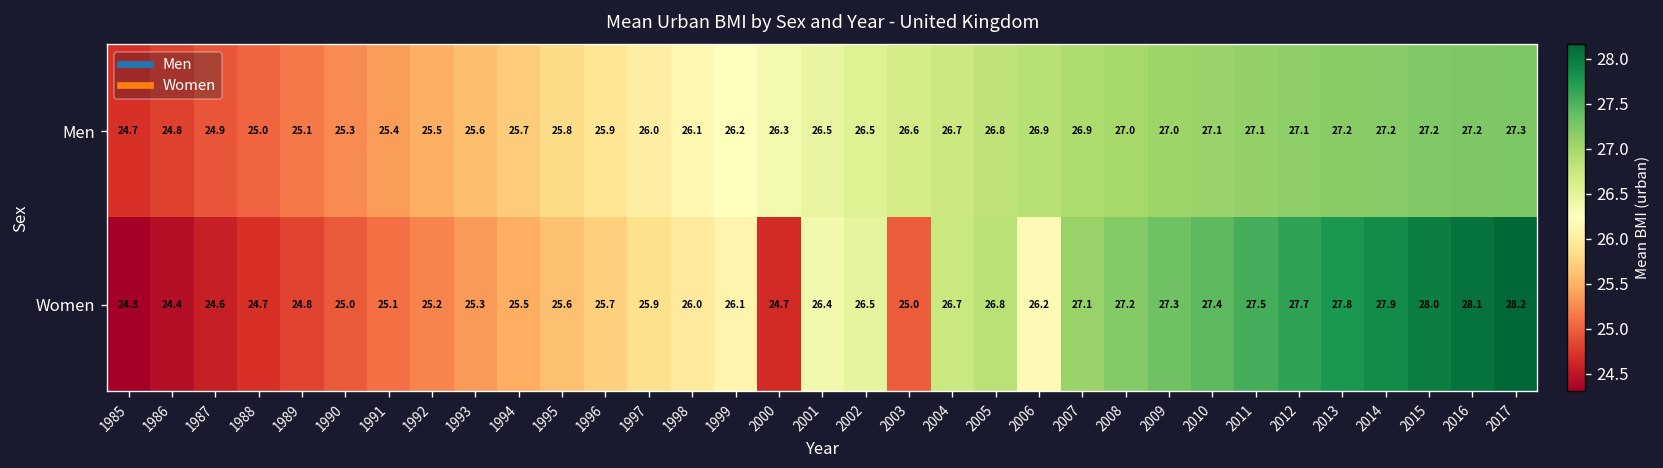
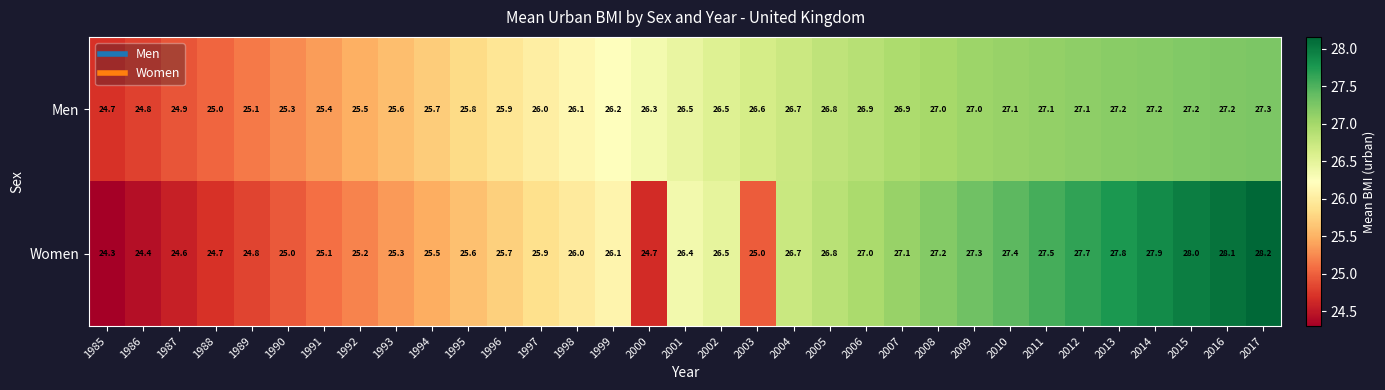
  {
    "Men": {
      "1985": 24.7,
      "1986": 24.8,
      "1987": 24.9,
      "1988": 25.0,
      "1989": 25.1,
      "1990": 25.3,
      "1991": 25.4,
      "1992": 25.5,
      "1993": 25.6,
      "1994": 25.7,
      "1995": 25.8,
      "1996": 25.9,
      "1997": 26.0,
      "1998": 26.1,
      "1999": 26.2,
      "2000": 26.3,
      "2001": 26.5,
      "2002": 26.5,
      "2003": 26.6,
      "2004": 26.7,
      "2005": 26.8,
      "2006": 26.9,
      "2007": 26.9,
      "2008": 27.0,
      "2009": 27.0,
      "2010": 27.1,
      "2011": 27.1,
      "2012": 27.1,
      "2013": 27.2,
      "2014": 27.2,
      "2015": 27.2,
      "2016": 27.2,
      "2017": 27.3
    },
    "Women": {
      "1985": 24.3,
      "1986": 24.4,
      "1987": 24.6,
      "1988": 24.7,
      "1989": 24.8,
      "1990": 25.0,
      "1991": 25.1,
      "1992": 25.2,
      "1993": 25.3,
      "1994": 25.5,
      "1995": 25.6,
      "1996": 25.7,
      "1997": 25.9,
      "1998": 26.0,
      "1999": 26.1,
      "2000": 24.7,
      "2001": 26.4,
      "2002": 26.5,
      "2003": 25.0,
      "2004": 26.7,
      "2005": 26.8,
-     "2006": 26.2,
+     "2006": 27.0,
      "2007": 27.1,
      "2008": 27.2,
      "2009": 27.3,
      "2010": 27.4,
      "2011": 27.5,
      "2012": 27.7,
      "2013": 27.8,
      "2014": 27.9,
      "2015": 28.0,
      "2016": 28.1,
      "2017": 28.2
    }
  }
